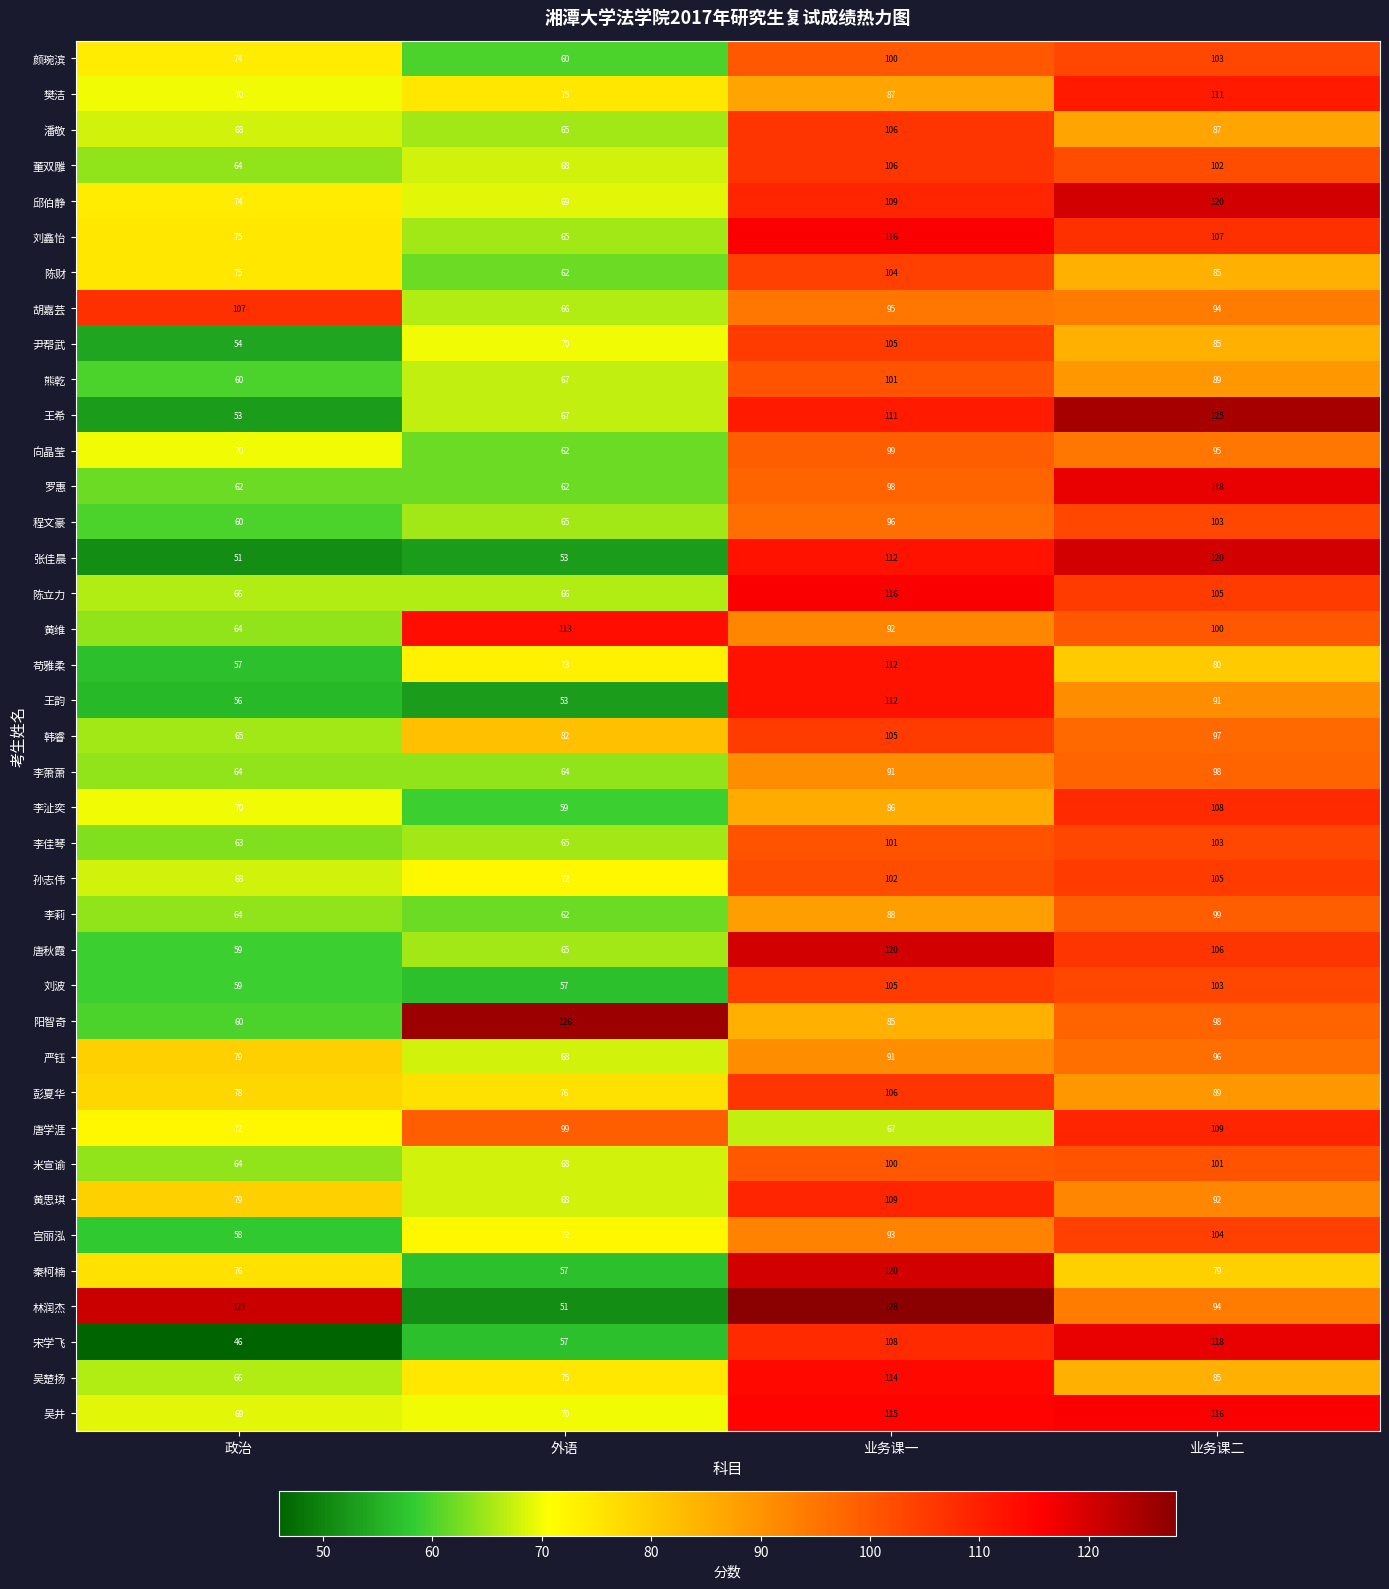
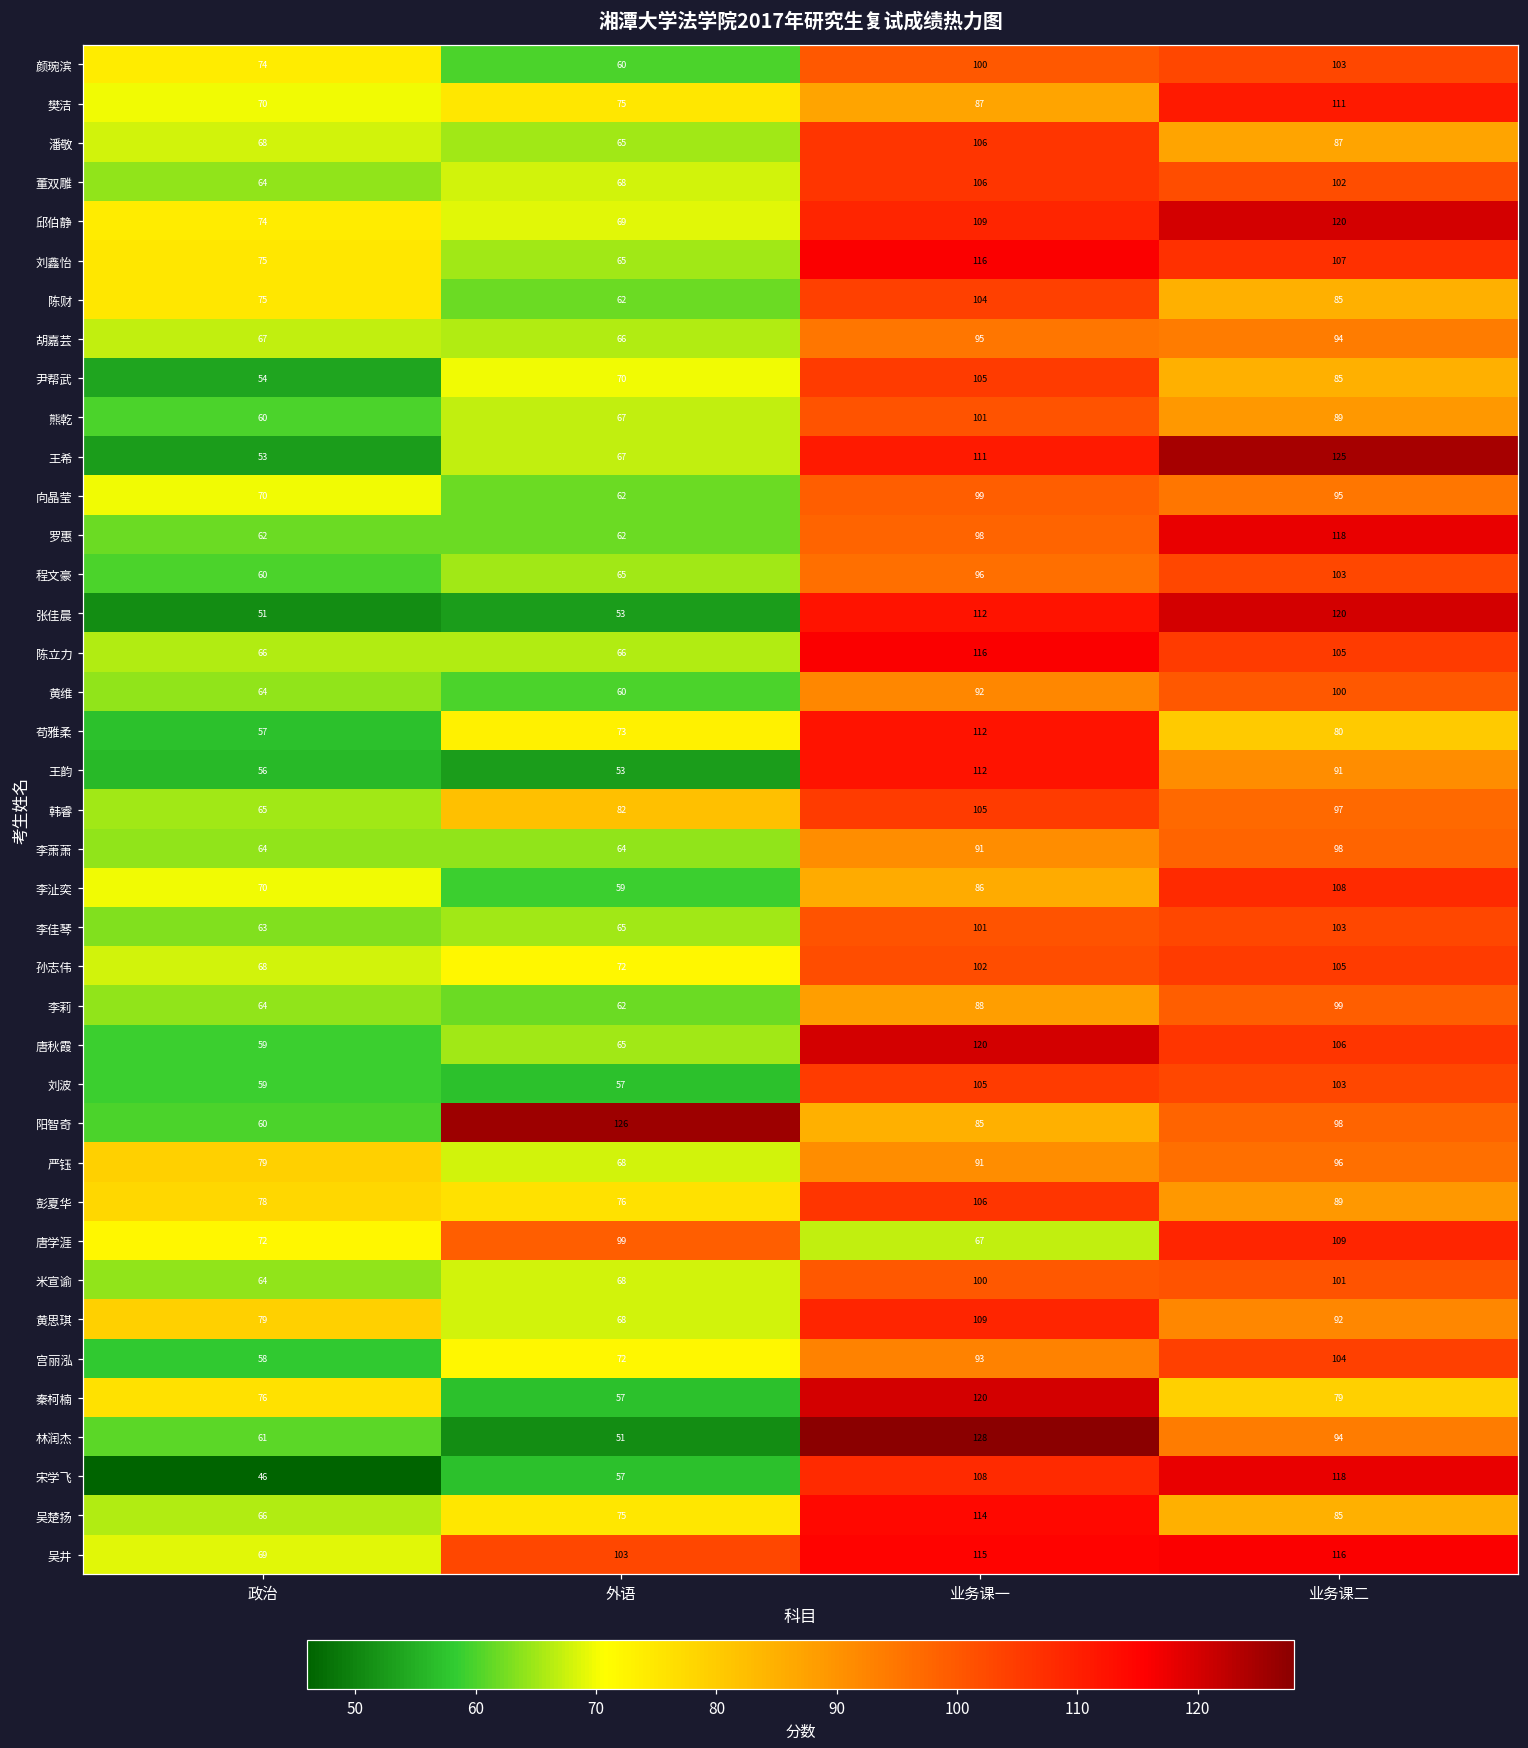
  {
    "颜琬滨": {
      "政治": 74,
      "外语": 60,
      "业务课一": 100,
      "业务课二": 103
    },
    "樊洁": {
      "政治": 70,
      "外语": 75,
      "业务课一": 87,
      "业务课二": 111
    },
    "潘敬": {
      "政治": 68,
      "外语": 65,
      "业务课一": 106,
      "业务课二": 87
    },
    "董双雕": {
      "政治": 64,
      "外语": 68,
      "业务课一": 106,
      "业务课二": 102
    },
    "邱伯静": {
      "政治": 74,
      "外语": 69,
      "业务课一": 109,
      "业务课二": 120
    },
    "刘鑫怡": {
      "政治": 75,
      "外语": 65,
      "业务课一": 116,
      "业务课二": 107
    },
    "陈财": {
      "政治": 75,
      "外语": 62,
      "业务课一": 104,
      "业务课二": 85
    },
    "胡嘉芸": {
-     "政治": 107,
+     "政治": 67,
      "外语": 66,
      "业务课一": 95,
      "业务课二": 94
    },
    "尹帮武": {
      "政治": 54,
      "外语": 70,
      "业务课一": 105,
      "业务课二": 85
    },
    "熊乾": {
      "政治": 60,
      "外语": 67,
      "业务课一": 101,
      "业务课二": 89
    },
    "王希": {
      "政治": 53,
      "外语": 67,
      "业务课一": 111,
      "业务课二": 125
    },
    "向晶莹": {
      "政治": 70,
      "外语": 62,
      "业务课一": 99,
      "业务课二": 95
    },
    "罗惠": {
      "政治": 62,
      "外语": 62,
      "业务课一": 98,
      "业务课二": 118
    },
    "程文豪": {
      "政治": 60,
      "外语": 65,
      "业务课一": 96,
      "业务课二": 103
    },
    "张佳晨": {
      "政治": 51,
      "外语": 53,
      "业务课一": 112,
      "业务课二": 120
    },
    "陈立力": {
      "政治": 66,
      "外语": 66,
      "业务课一": 116,
      "业务课二": 105
    },
    "黄维": {
      "政治": 64,
-     "外语": 113,
+     "外语": 60,
      "业务课一": 92,
      "业务课二": 100
    },
    "苟雅柔": {
      "政治": 57,
      "外语": 73,
      "业务课一": 112,
      "业务课二": 80
    },
    "王韵": {
      "政治": 56,
      "外语": 53,
      "业务课一": 112,
      "业务课二": 91
    },
    "韩睿": {
      "政治": 65,
      "外语": 82,
      "业务课一": 105,
      "业务课二": 97
    },
    "李萧萧": {
      "政治": 64,
      "外语": 64,
      "业务课一": 91,
      "业务课二": 98
    },
    "李沚奕": {
      "政治": 70,
      "外语": 59,
      "业务课一": 86,
      "业务课二": 108
    },
    "李佳琴": {
      "政治": 63,
      "外语": 65,
      "业务课一": 101,
      "业务课二": 103
    },
    "孙志伟": {
      "政治": 68,
      "外语": 72,
      "业务课一": 102,
      "业务课二": 105
    },
    "李莉": {
      "政治": 64,
      "外语": 62,
      "业务课一": 88,
      "业务课二": 99
    },
    "唐秋霞": {
      "政治": 59,
      "外语": 65,
      "业务课一": 120,
      "业务课二": 106
    },
    "刘波": {
      "政治": 59,
      "外语": 57,
      "业务课一": 105,
      "业务课二": 103
    },
    "阳智奇": {
      "政治": 60,
      "外语": 126,
      "业务课一": 85,
      "业务课二": 98
    },
    "严钰": {
      "政治": 79,
      "外语": 68,
      "业务课一": 91,
      "业务课二": 96
    },
    "彭夏华": {
      "政治": 78,
      "外语": 76,
      "业务课一": 106,
      "业务课二": 89
    },
    "唐学涯": {
      "政治": 72,
      "外语": 99,
      "业务课一": 67,
      "业务课二": 109
    },
    "米宣谕": {
      "政治": 64,
      "外语": 68,
      "业务课一": 100,
      "业务课二": 101
    },
    "黄思琪": {
      "政治": 79,
      "外语": 68,
      "业务课一": 109,
      "业务课二": 92
    },
    "宫丽泓": {
      "政治": 58,
      "外语": 72,
      "业务课一": 93,
      "业务课二": 104
    },
    "秦柯楠": {
      "政治": 76,
      "外语": 57,
      "业务课一": 120,
      "业务课二": 79
    },
    "林润杰": {
-     "政治": 121,
+     "政治": 61,
      "外语": 51,
      "业务课一": 128,
      "业务课二": 94
    },
    "宋学飞": {
      "政治": 46,
      "外语": 57,
      "业务课一": 108,
      "业务课二": 118
    },
    "吴楚扬": {
      "政治": 66,
      "外语": 75,
      "业务课一": 114,
      "业务课二": 85
    },
    "吴井": {
      "政治": 69,
-     "外语": 70,
+     "外语": 103,
      "业务课一": 115,
      "业务课二": 116
    }
  }
